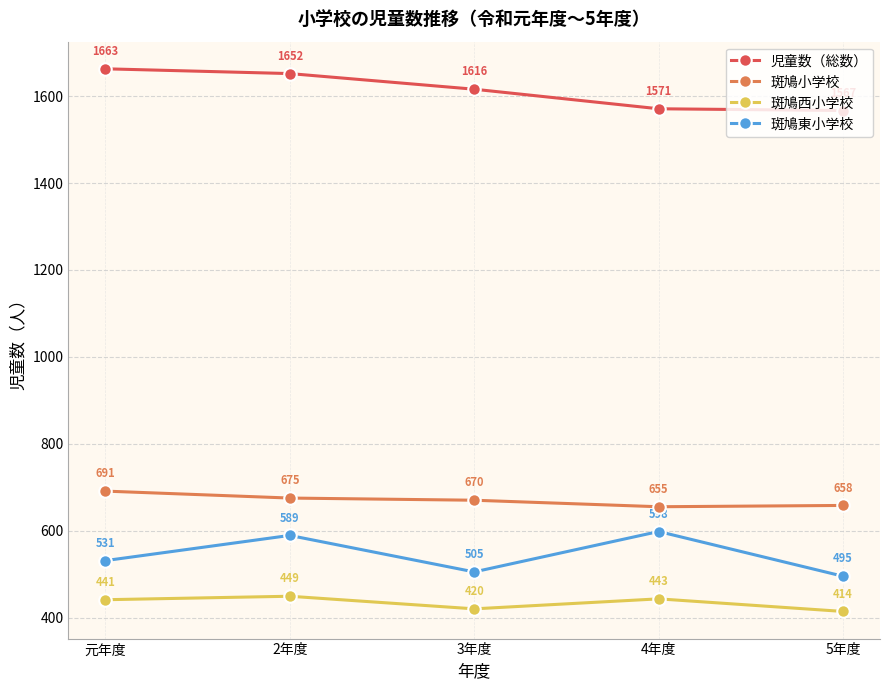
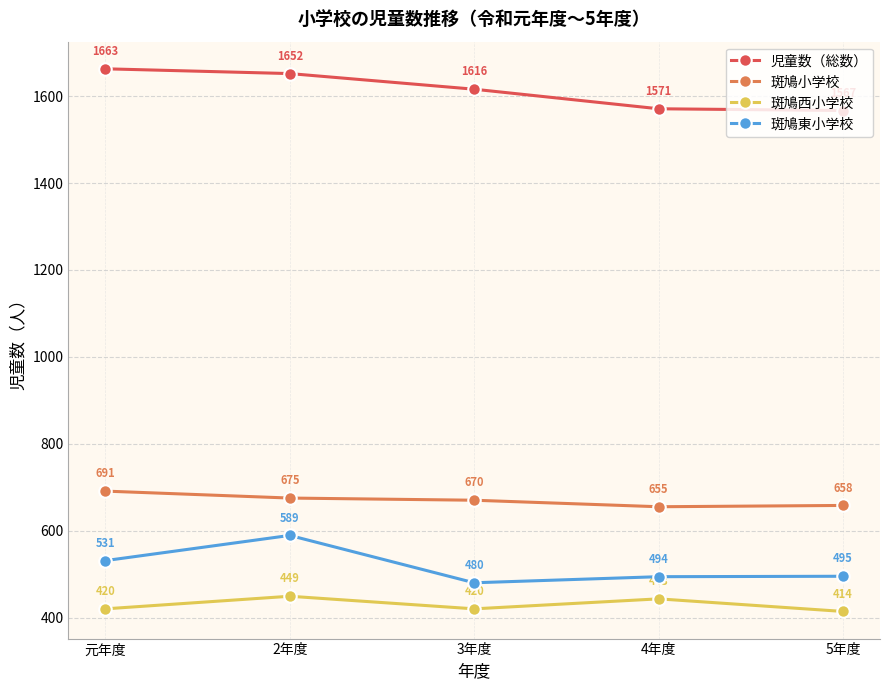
  {
    "斑鳩西小学校": {
-     "元年度": 441,
+     "元年度": 420,
      "2年度": 449,
      "3年度": 420,
      "5年度": 414
    },
    "斑鳩東小学校": {
      "元年度": 531,
      "2年度": 589,
-     "3年度": 505,
-     "4年度": 598,
+     "3年度": 480,
+     "4年度": 494,
      "5年度": 495
    }
  }
